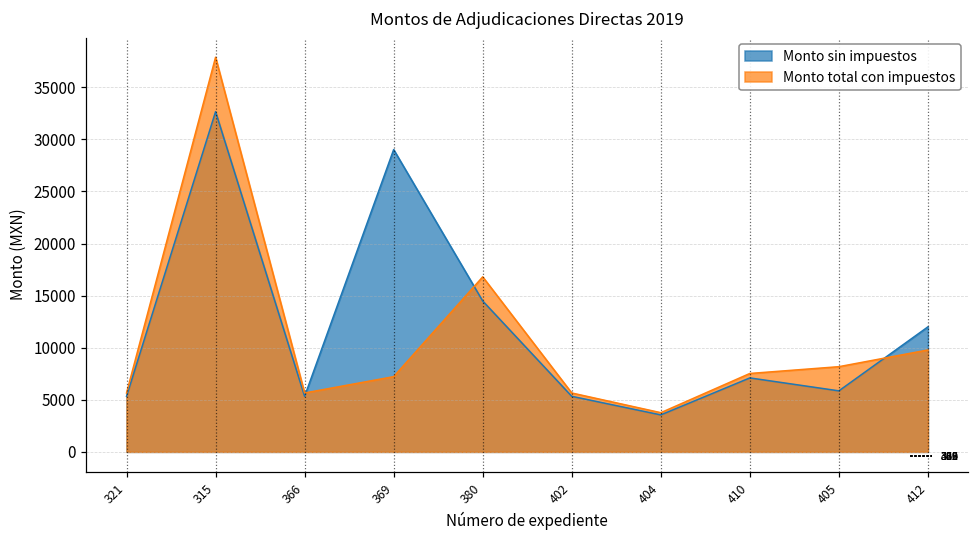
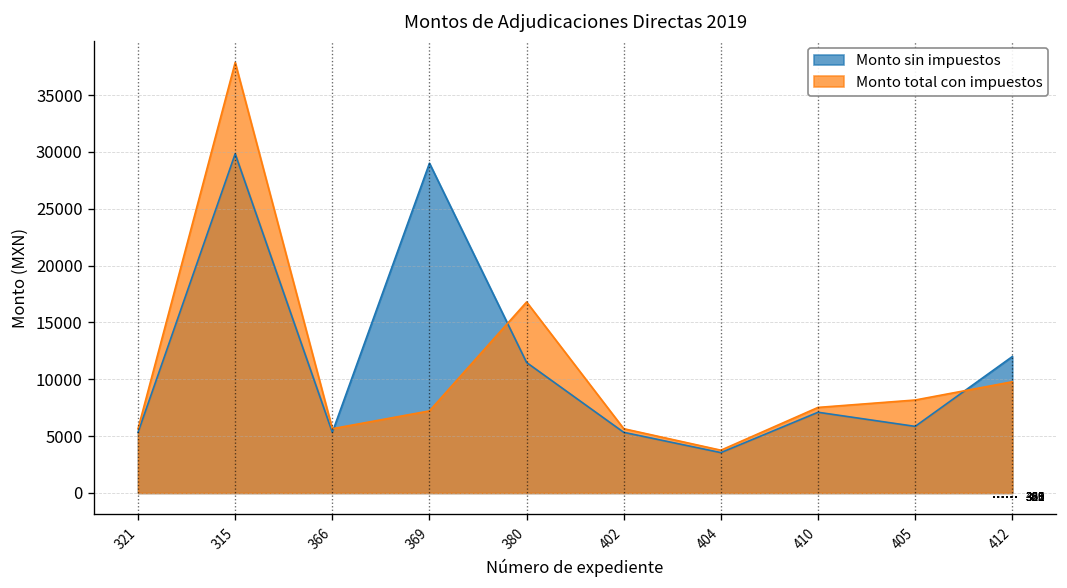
  {
    "Monto sin impuestos": {
      "321": 5000,
-     "315": 33000,
+     "315": 30000,
      "366": 5000,
      "369": 29000,
-     "380": 14000,
+     "380": 11000,
      "402": 5000,
      "410": 7000,
      "405": 6000,
      "412": 12000
    },
    "Monto total con impuestos": {
      "321": 6000,
      "315": 38000,
      "366": 6000,
      "369": 7000,
      "380": 17000,
      "402": 6000,
      "410": 8000,
      "405": 8000,
      "412": 10000
    }
  }
